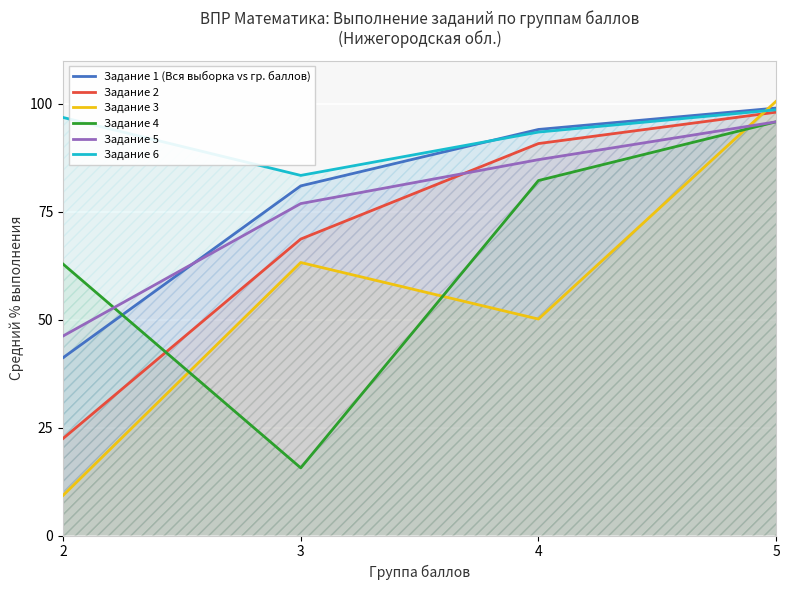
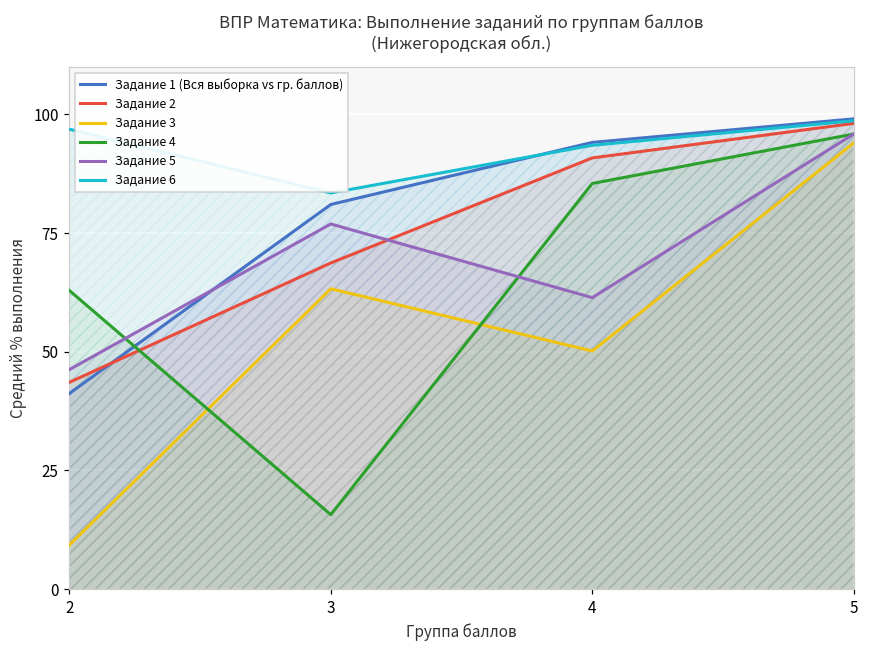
  {
    "Задание 1 (Вся выборка vs гр. баллов)": {
      "2": 41,
      "3": 81,
      "4": 94
    },
    "Задание 2": {
-     "2": 22,
+     "2": 44,
      "3": 69,
      "4": 91
    },
    "Задание 3": {
      "2": 9,
      "3": 63,
      "4": 50,
-     "5": 101
+     "5": 94
    },
    "Задание 4": {
      "2": 63,
      "3": 16,
-     "4": 82
+     "4": 85
    },
    "Задание 5": {
      "2": 46,
      "3": 77,
-     "4": 87
+     "4": 61
    },
    "Задание 6": {
      "2": 97,
      "3": 83,
      "4": 93
    }
  }
